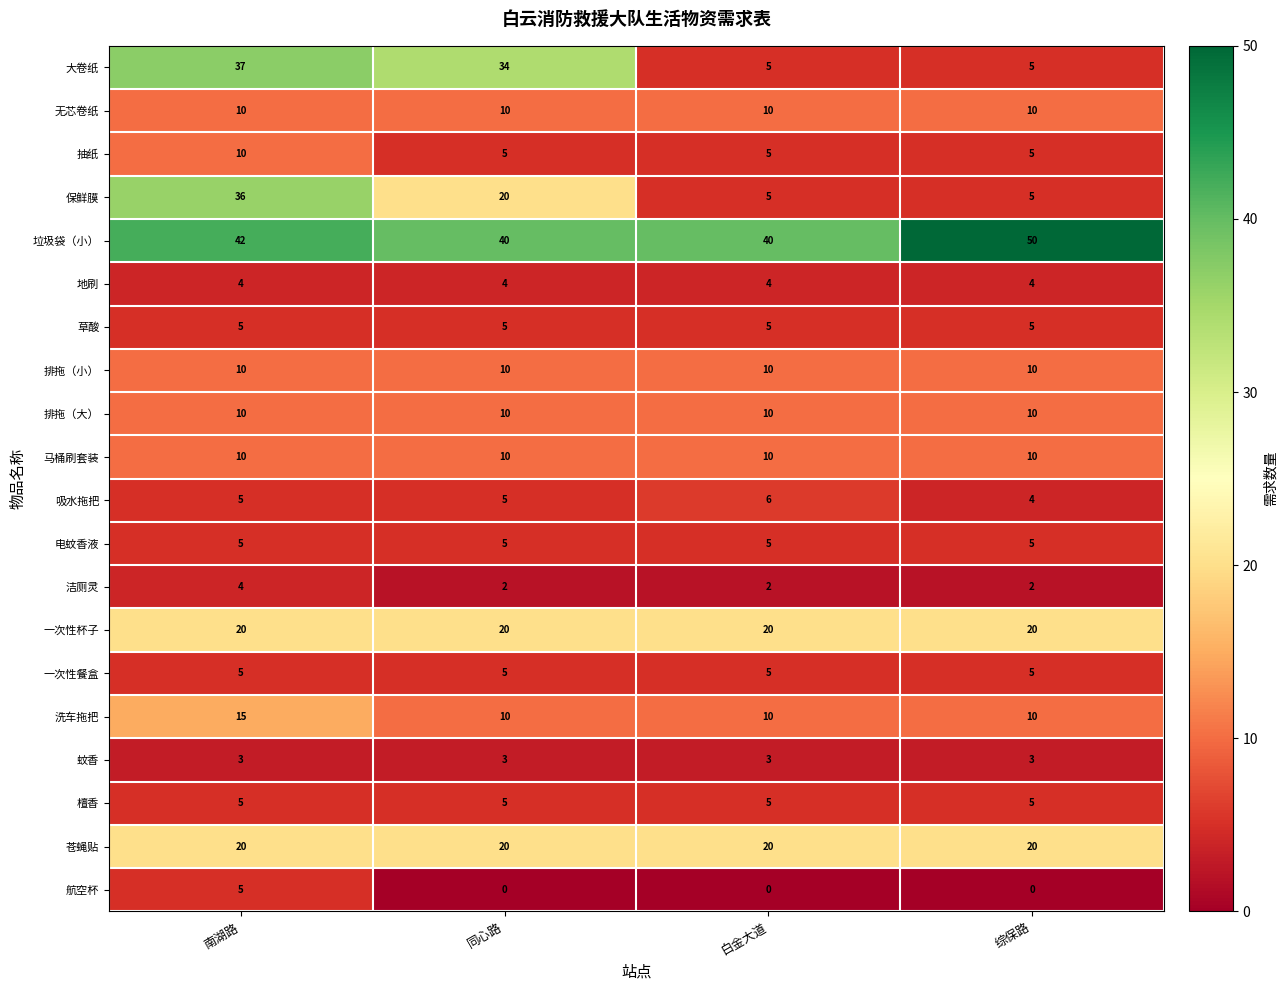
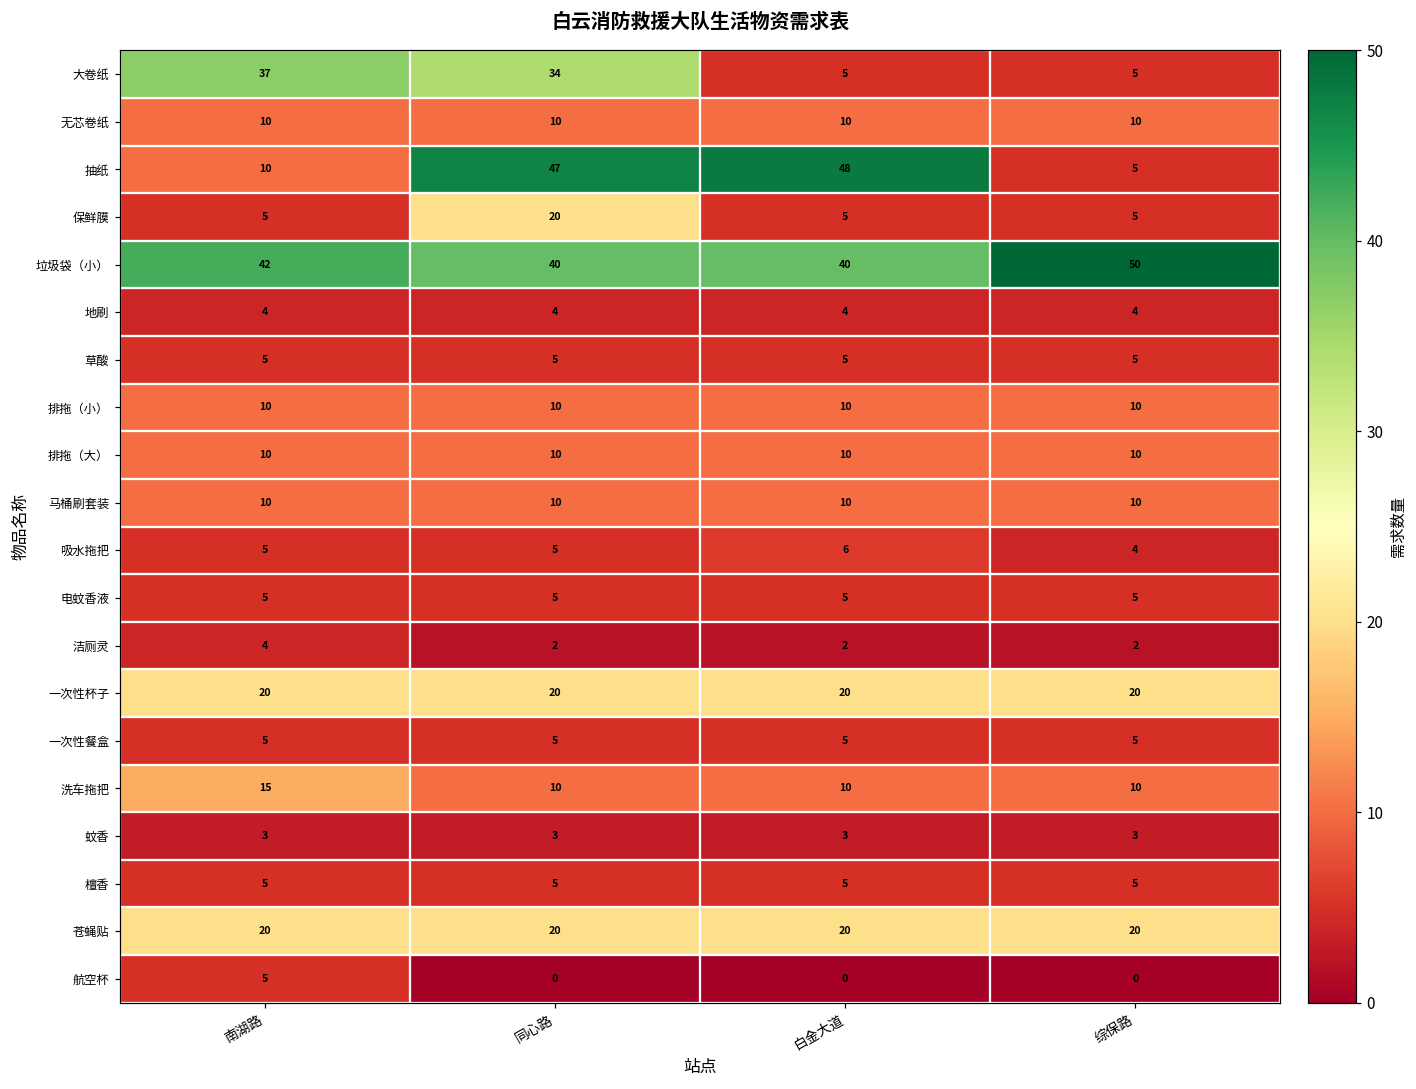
  {
    "大卷纸": {
      "南湖路": 37,
      "同心路": 34,
      "白金大道": 5,
      "综保路": 5
    },
    "无芯卷纸": {
      "南湖路": 10,
      "同心路": 10,
      "白金大道": 10,
      "综保路": 10
    },
    "抽纸": {
      "南湖路": 10,
-     "同心路": 5,
-     "白金大道": 5,
+     "同心路": 47,
+     "白金大道": 48,
      "综保路": 5
    },
    "保鲜膜": {
-     "南湖路": 36,
+     "南湖路": 5,
      "同心路": 20,
      "白金大道": 5,
      "综保路": 5
    },
    "垃圾袋（小）": {
      "南湖路": 42,
      "同心路": 40,
      "白金大道": 40,
      "综保路": 50
    },
    "地刷": {
      "南湖路": 4,
      "同心路": 4,
      "白金大道": 4,
      "综保路": 4
    },
    "草酸": {
      "南湖路": 5,
      "同心路": 5,
      "白金大道": 5,
      "综保路": 5
    },
    "排拖（小）": {
      "南湖路": 10,
      "同心路": 10,
      "白金大道": 10,
      "综保路": 10
    },
    "排拖（大）": {
      "南湖路": 10,
      "同心路": 10,
      "白金大道": 10,
      "综保路": 10
    },
    "马桶刷套装": {
      "南湖路": 10,
      "同心路": 10,
      "白金大道": 10,
      "综保路": 10
    },
    "吸水拖把": {
      "南湖路": 5,
      "同心路": 5,
      "白金大道": 6,
      "综保路": 4
    },
    "电蚊香液": {
      "南湖路": 5,
      "同心路": 5,
      "白金大道": 5,
      "综保路": 5
    },
    "洁厕灵": {
      "南湖路": 4,
      "同心路": 2,
      "白金大道": 2,
      "综保路": 2
    },
    "一次性杯子": {
      "南湖路": 20,
      "同心路": 20,
      "白金大道": 20,
      "综保路": 20
    },
    "一次性餐盒": {
      "南湖路": 5,
      "同心路": 5,
      "白金大道": 5,
      "综保路": 5
    },
    "洗车拖把": {
      "南湖路": 15,
      "同心路": 10,
      "白金大道": 10,
      "综保路": 10
    },
    "蚊香": {
      "南湖路": 3,
      "同心路": 3,
      "白金大道": 3,
      "综保路": 3
    },
    "檀香": {
      "南湖路": 5,
      "同心路": 5,
      "白金大道": 5,
      "综保路": 5
    },
    "苍蝇贴": {
      "南湖路": 20,
      "同心路": 20,
      "白金大道": 20,
      "综保路": 20
    },
    "航空杯": {
      "南湖路": 5,
      "同心路": 0,
      "白金大道": 0,
      "综保路": 0
    }
  }
